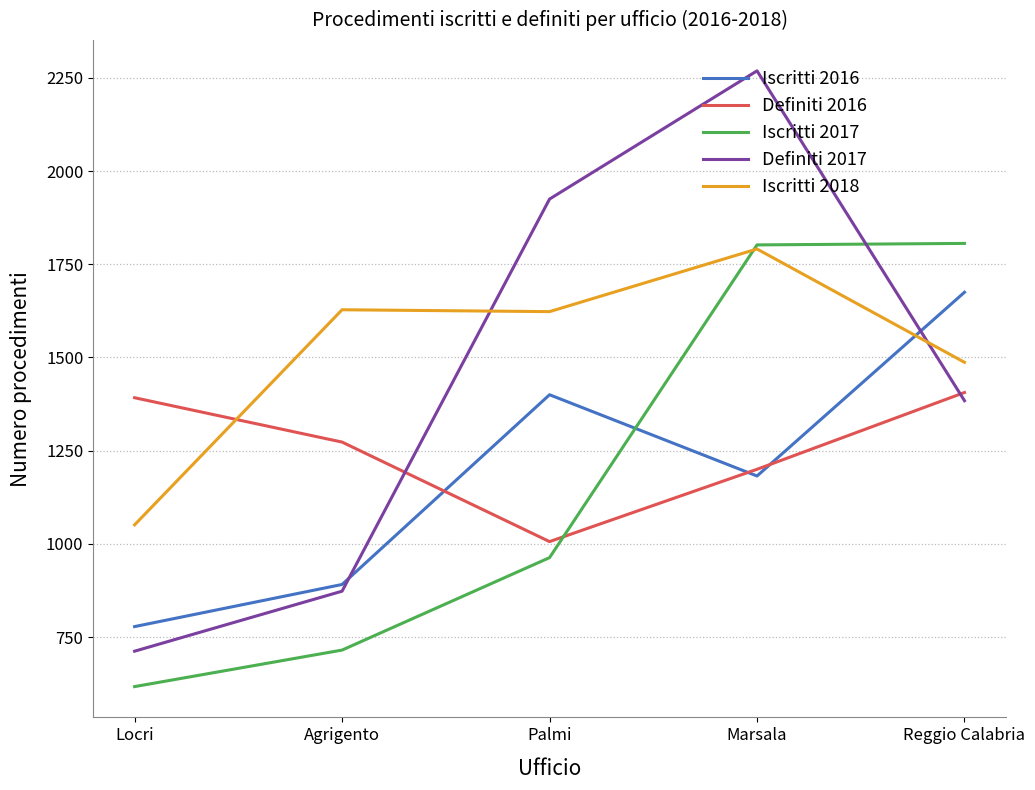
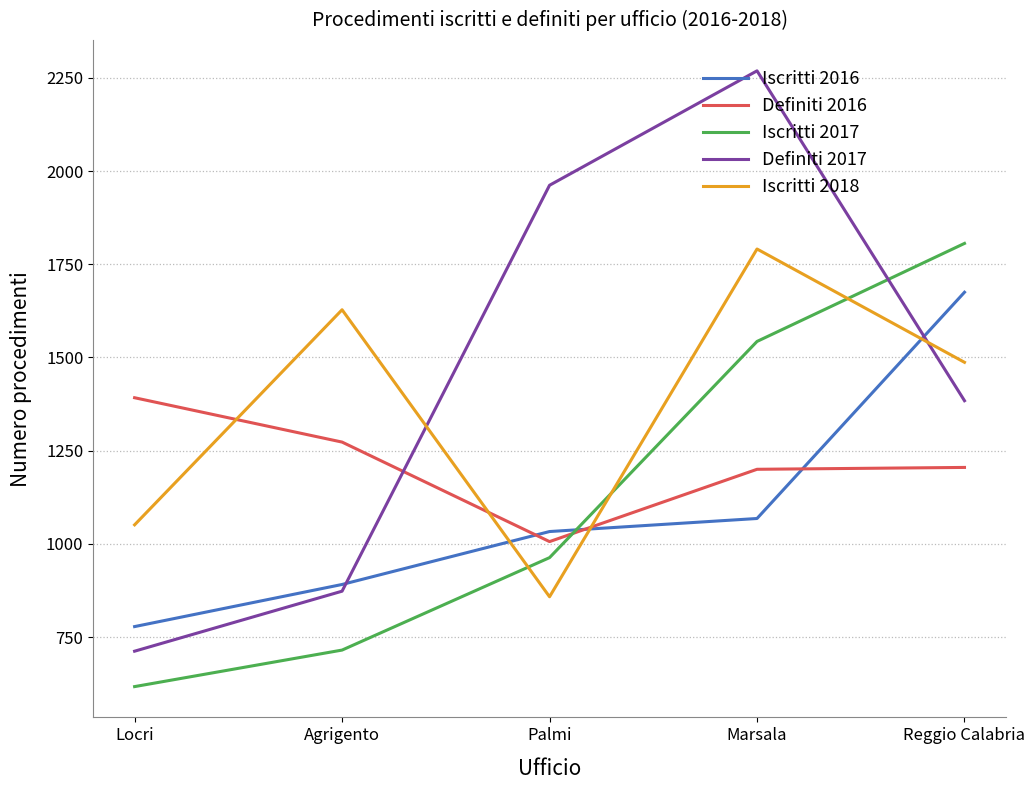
  {
    "Iscritti 2016": {
      "Locri": 780,
      "Agrigento": 890,
-     "Palmi": 1400,
-     "Marsala": 1180,
+     "Palmi": 1030,
+     "Marsala": 1070,
      "Reggio Calabria": 1680
    },
    "Definiti 2016": {
      "Locri": 1390,
      "Agrigento": 1270,
      "Palmi": 1010,
      "Marsala": 1200,
-     "Reggio Calabria": 1410
+     "Reggio Calabria": 1210
    },
    "Iscritti 2017": {
      "Locri": 620,
      "Agrigento": 720,
      "Palmi": 960,
-     "Marsala": 1800,
+     "Marsala": 1540,
      "Reggio Calabria": 1810
    },
    "Definiti 2017": {
      "Locri": 710,
      "Agrigento": 870,
-     "Palmi": 1930,
+     "Palmi": 1960,
      "Marsala": 2270,
      "Reggio Calabria": 1380
    },
    "Iscritti 2018": {
      "Locri": 1050,
      "Agrigento": 1630,
-     "Palmi": 1620,
+     "Palmi": 860,
      "Marsala": 1790,
      "Reggio Calabria": 1490
    }
  }
